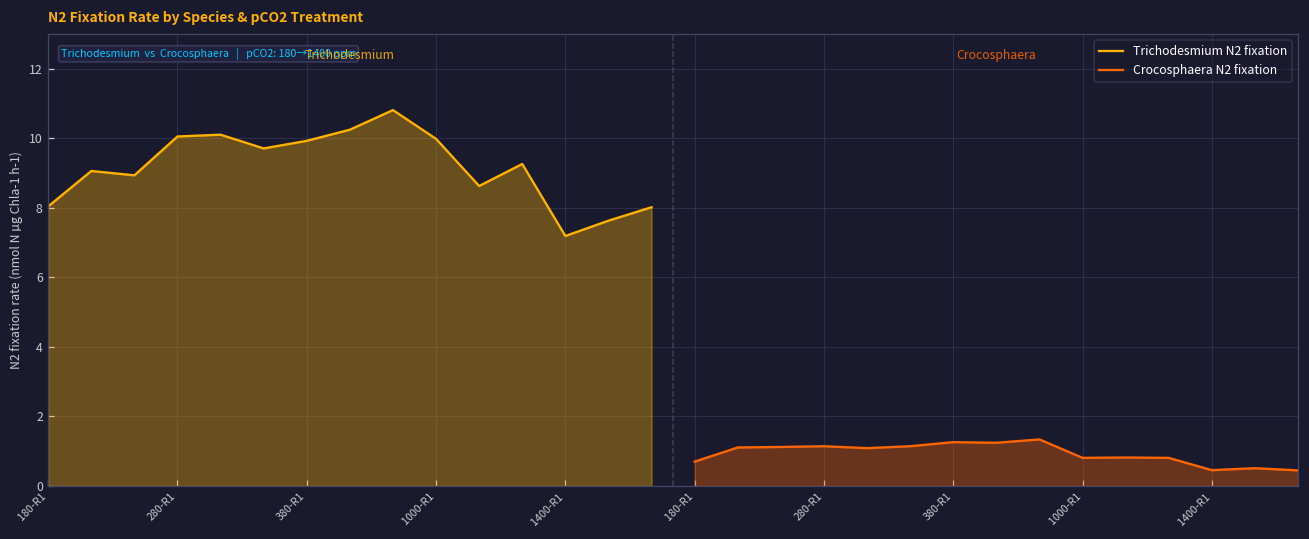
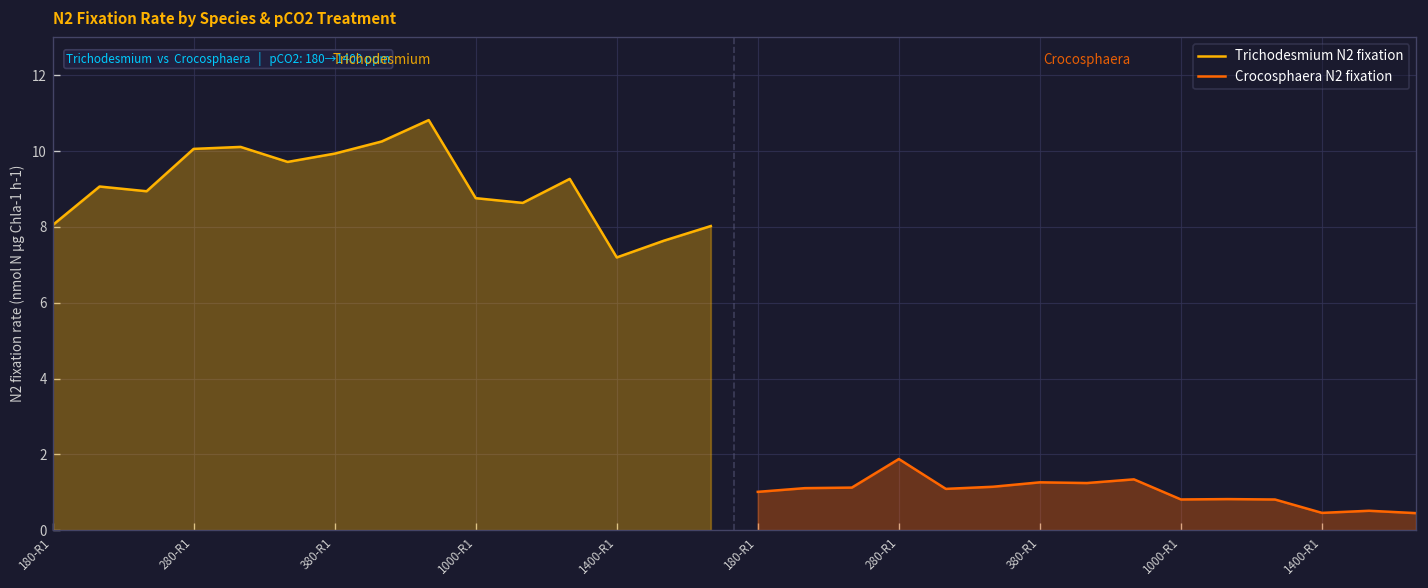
  {
    "Trichodesmium N2 fixation": {
      "180-R1": 8.0,
      "280-R1": 10.1,
      "380-R1": 9.9,
-     "1000-R1": 10.0,
+     "1000-R1": 8.8,
      "1400-R1": 7.2
    },
    "Crocosphaera N2 fixation": {
-     "180-R1": 0.7,
-     "280-R1": 1.1,
+     "180-R1": 1.0,
+     "280-R1": 1.9,
      "380-R1": 1.3,
      "1000-R1": 0.8,
      "1400-R1": 0.5
    }
  }
